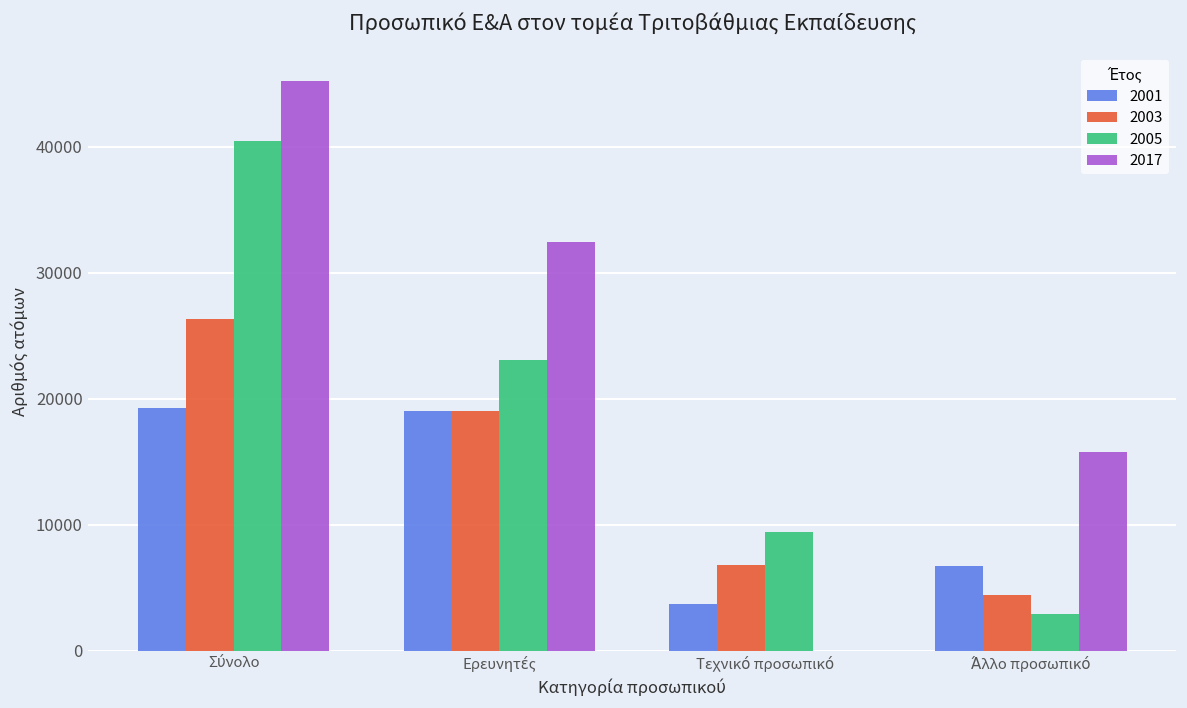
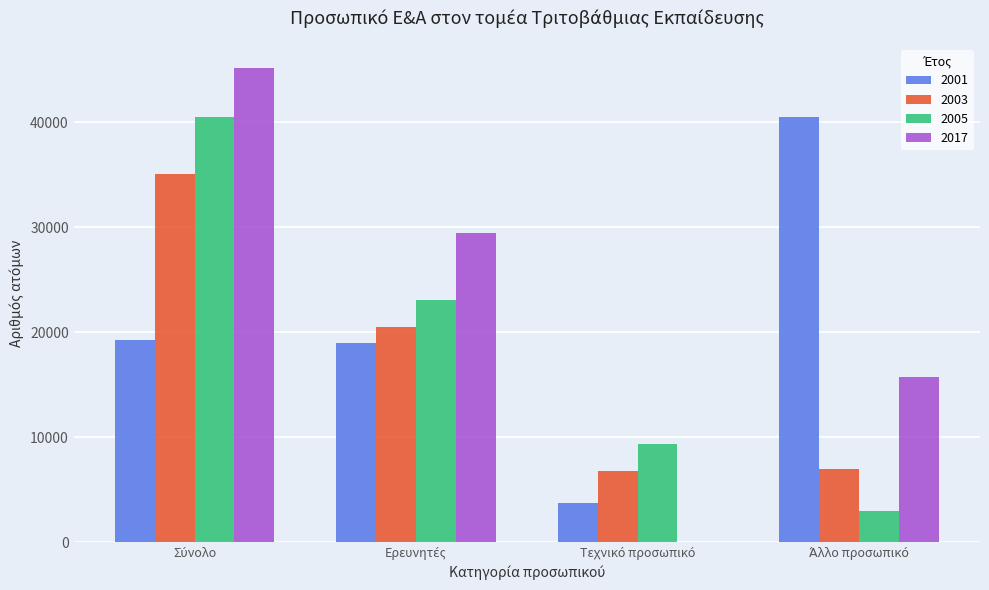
  {
    "2001": {
      "Σύνολο": 19300,
      "Ερευνητές": 19000,
      "Τεχνικό προσωπικό": 3700,
-     "Άλλο προσωπικό": 6700
+     "Άλλο προσωπικό": 40500
    },
    "2003": {
-     "Σύνολο": 26300,
-     "Ερευνητές": 19000,
+     "Σύνολο": 35100,
+     "Ερευνητές": 20500,
      "Τεχνικό προσωπικό": 6800,
-     "Άλλο προσωπικό": 4400
+     "Άλλο προσωπικό": 7000
    },
    "2005": {
      "Σύνολο": 40500,
      "Ερευνητές": 23000,
      "Τεχνικό προσωπικό": 9400,
      "Άλλο προσωπικό": 2900
    },
    "2017": {
      "Σύνολο": 45200,
-     "Ερευνητές": 32500,
+     "Ερευνητές": 29400,
      "Τεχνικό προσωπικό": 0,
      "Άλλο προσωπικό": 15800
    }
  }
